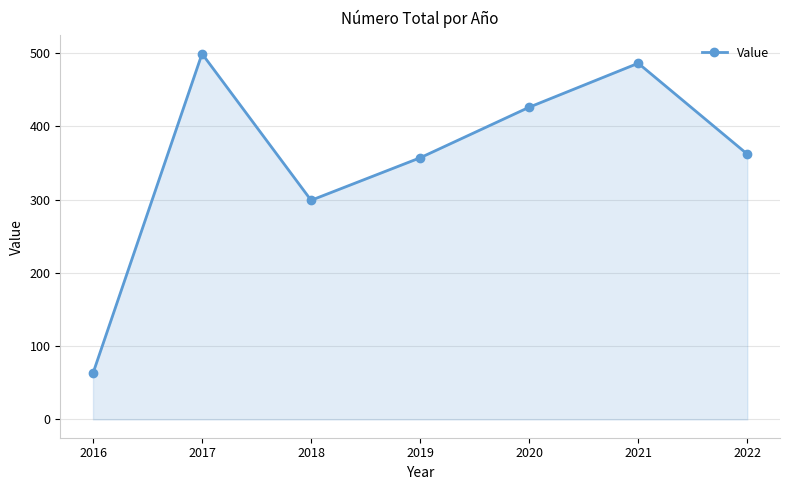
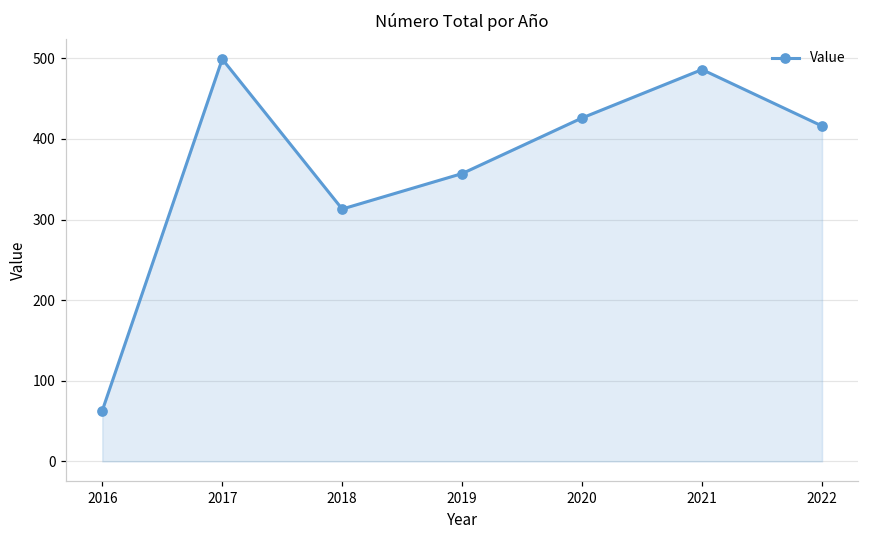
  {
    "2016": 60,
    "2017": 500,
-   "2018": 300,
+   "2018": 310,
    "2019": 360,
    "2020": 430,
    "2021": 490,
-   "2022": 360
+   "2022": 420
  }
